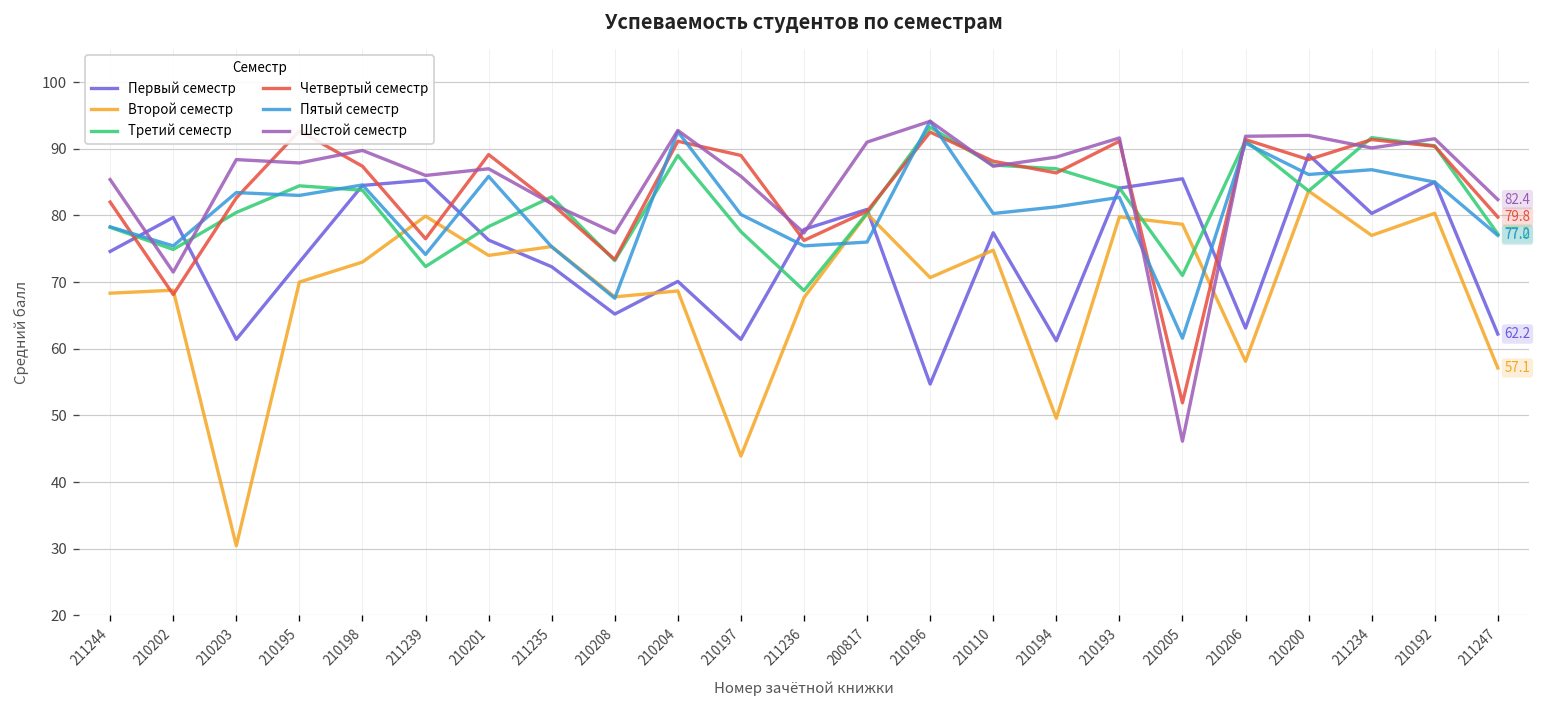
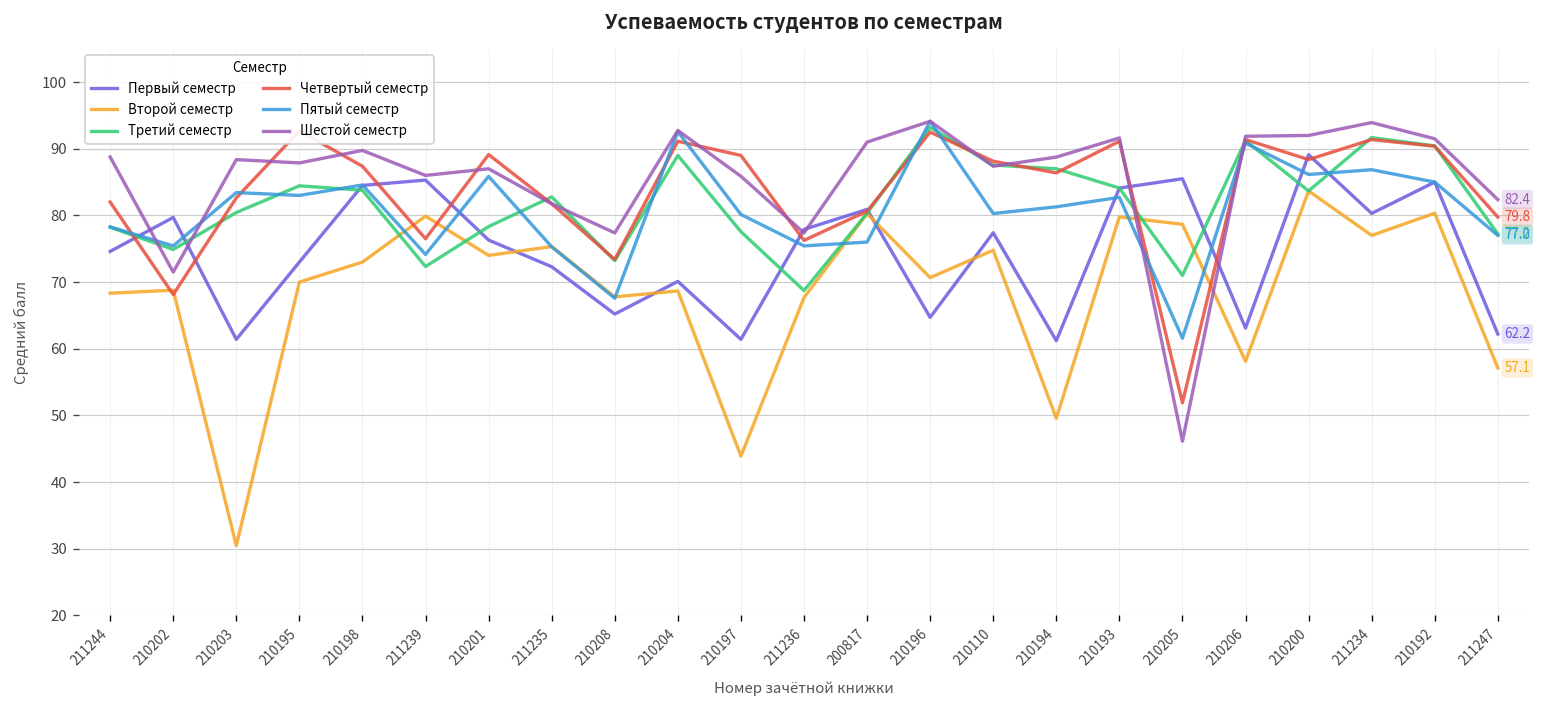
  {
    "Первый семестр": {
      "211244": 75,
      "210202": 80,
      "210203": 61,
      "210195": 73,
      "211239": 85,
      "210201": 76,
      "211235": 72,
      "210208": 65,
      "210204": 70,
      "210197": 61,
      "211236": 78,
-     "210196": 55,
+     "210196": 65,
      "210110": 77,
      "210194": 61,
      "210205": 86,
      "210206": 63,
      "210200": 89,
      "211234": 80
    },
    "Второй семестр": {
      "211244": 68,
      "210202": 69,
      "210203": 30,
      "210195": 70,
      "210198": 73,
      "211239": 80,
      "210201": 74,
      "210204": 69,
      "210197": 44,
      "211236": 68,
      "210196": 71,
      "210110": 75,
      "210194": 50,
      "210193": 80,
      "210205": 79,
      "210206": 58,
      "211234": 77,
      "210192": 80
    },
    "Третий семестр": {
      "210202": 75,
      "210203": 80,
      "210195": 84,
      "210198": 84,
      "211239": 72,
      "210201": 78,
      "211235": 83,
      "210204": 89,
      "210197": 78,
      "211236": 69,
      "210196": 93,
      "210194": 87,
      "210205": 71
    },
    "Четвертый семестр": {
      "211244": 82,
      "210202": 68,
      "210203": 83,
      "210198": 87,
      "211239": 77,
      "210201": 89,
      "210204": 91,
      "210197": 89,
      "211236": 76,
      "210196": 93,
      "210110": 88,
      "210194": 86,
      "210193": 91,
      "210205": 52,
      "210200": 88
    },
    "Пятый семестр": {
      "210202": 75,
      "210203": 83,
      "210195": 83,
      "211239": 74,
      "210201": 86,
      "210197": 80,
      "211236": 75,
      "200817": 76,
      "210110": 80,
      "210194": 81,
      "210193": 83,
      "210205": 62,
      "210200": 86,
      "211234": 87
    },
    "Шестой семестр": {
-     "211244": 85,
+     "211244": 89,
      "210202": 72,
      "210203": 88,
      "210195": 88,
      "210198": 90,
      "211239": 86,
      "210201": 87,
      "210208": 77,
      "210197": 86,
      "211236": 77,
      "200817": 91,
      "210194": 89,
      "210193": 92,
      "210205": 46,
      "210206": 92,
      "210200": 92,
-     "211234": 90,
+     "211234": 94,
      "210192": 92
    }
  }
